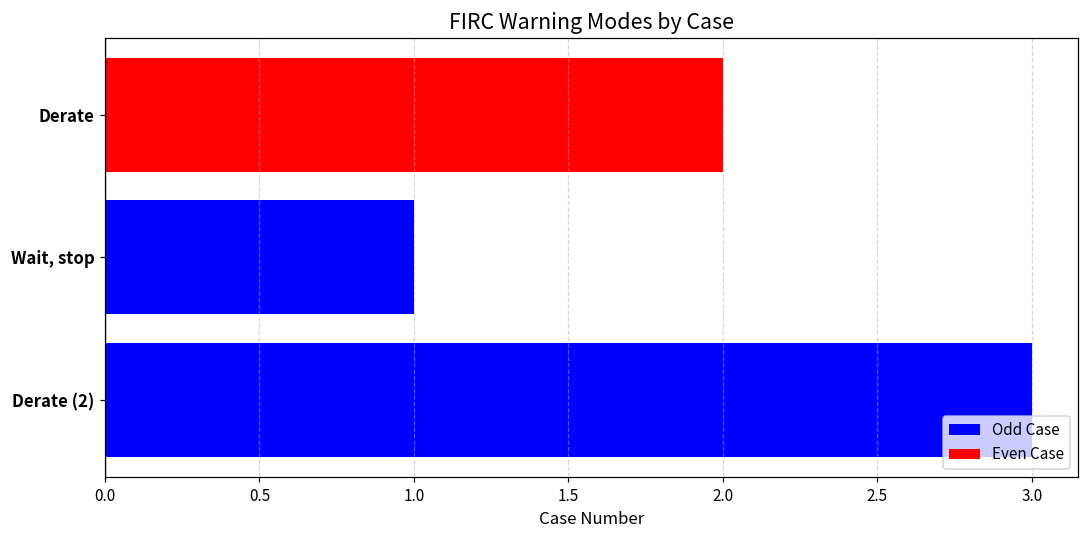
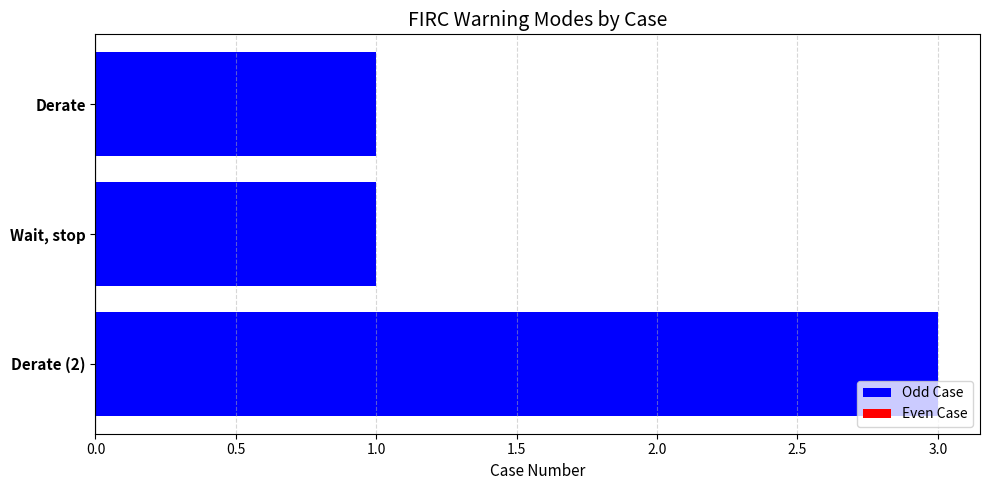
  {
-   "Derate": 2,
+   "Derate": 1,
    "Wait, stop": 1,
    "Derate (2)": 3
  }
